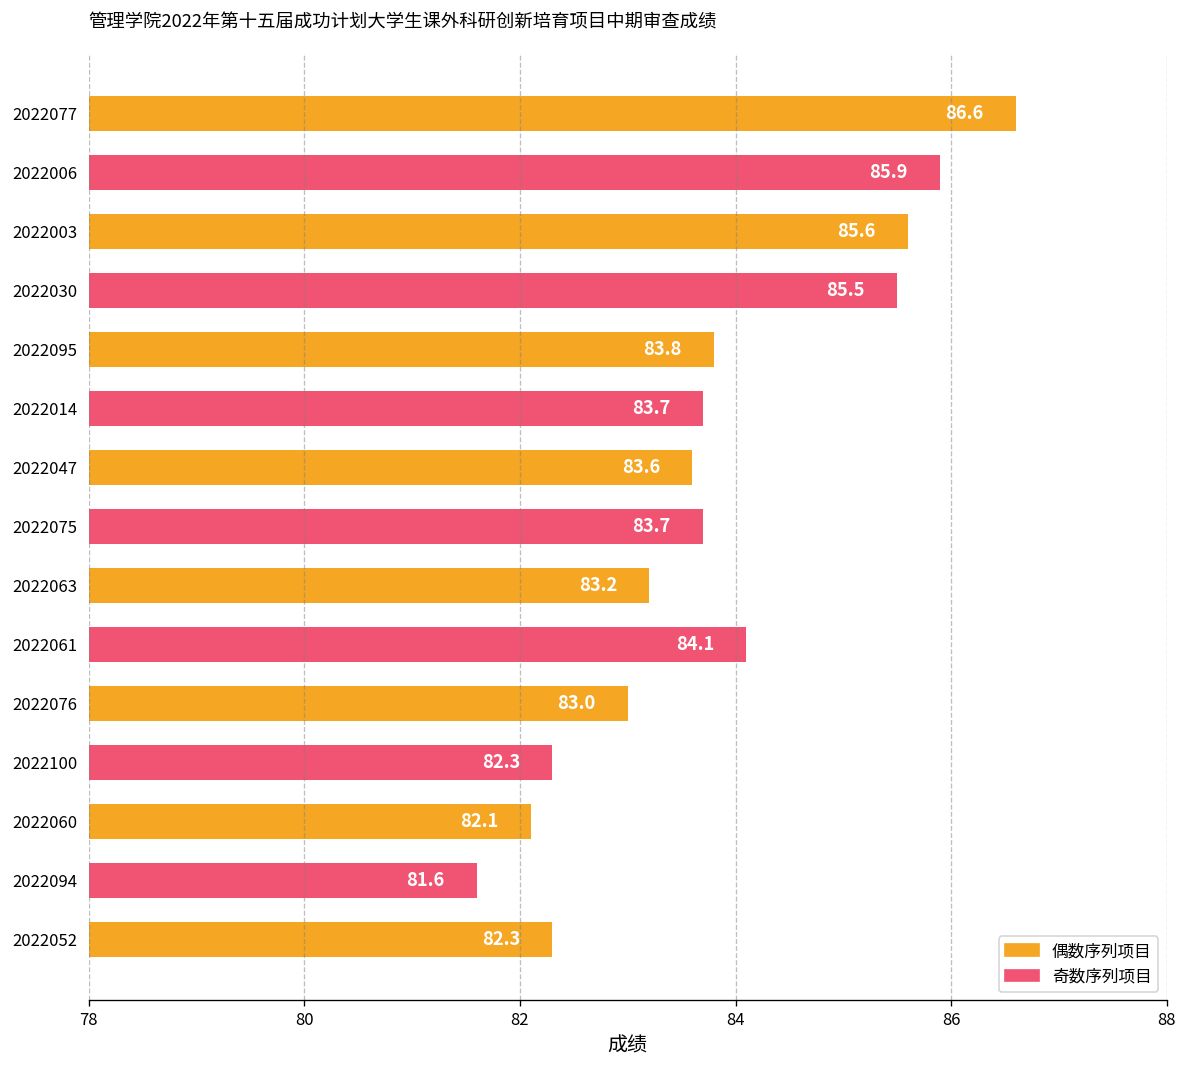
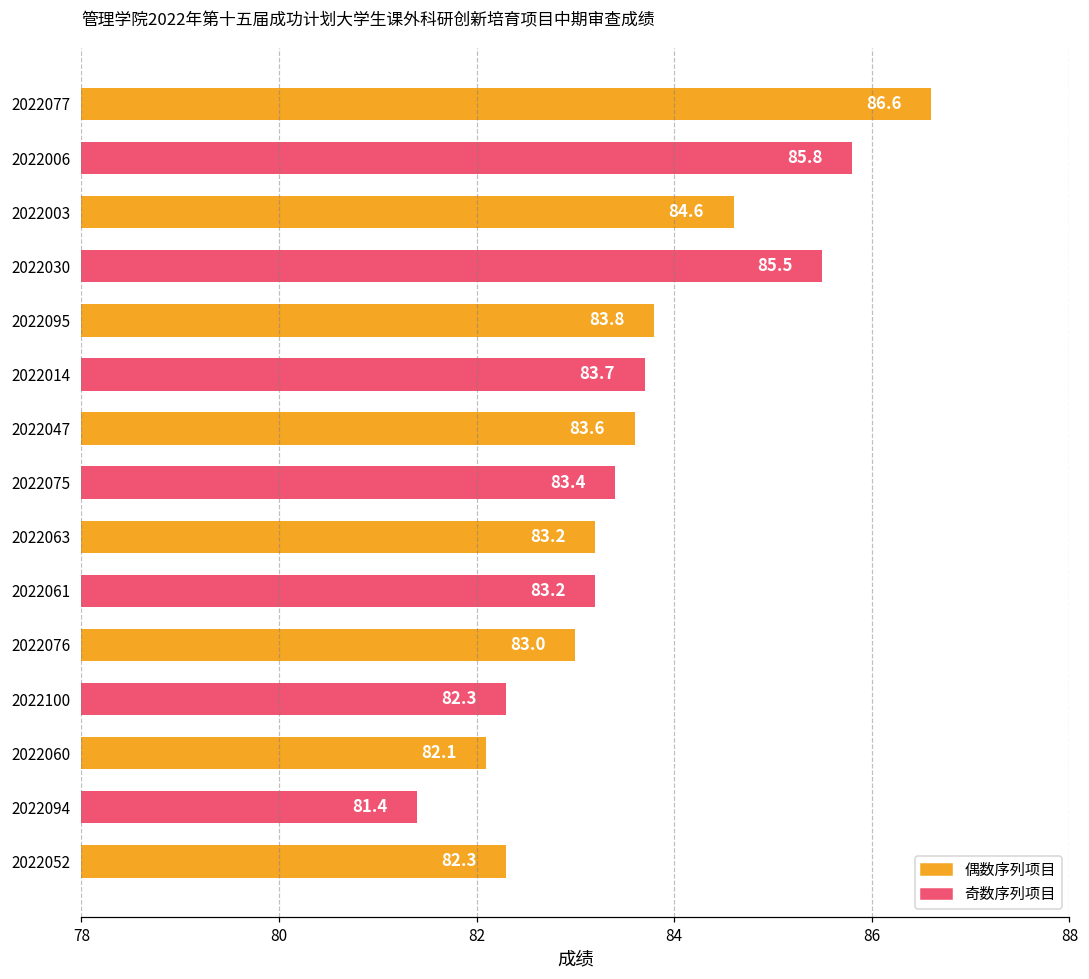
  {
    "2022077": 86.6,
-   "2022006": 85.9,
-   "2022003": 85.6,
+   "2022006": 85.8,
+   "2022003": 84.6,
    "2022030": 85.5,
    "2022095": 83.8,
    "2022014": 83.7,
    "2022047": 83.6,
-   "2022075": 83.7,
+   "2022075": 83.4,
    "2022063": 83.2,
-   "2022061": 84.1,
+   "2022061": 83.2,
    "2022076": 83.0,
    "2022100": 82.3,
    "2022060": 82.1,
-   "2022094": 81.6,
+   "2022094": 81.4,
    "2022052": 82.3
  }
